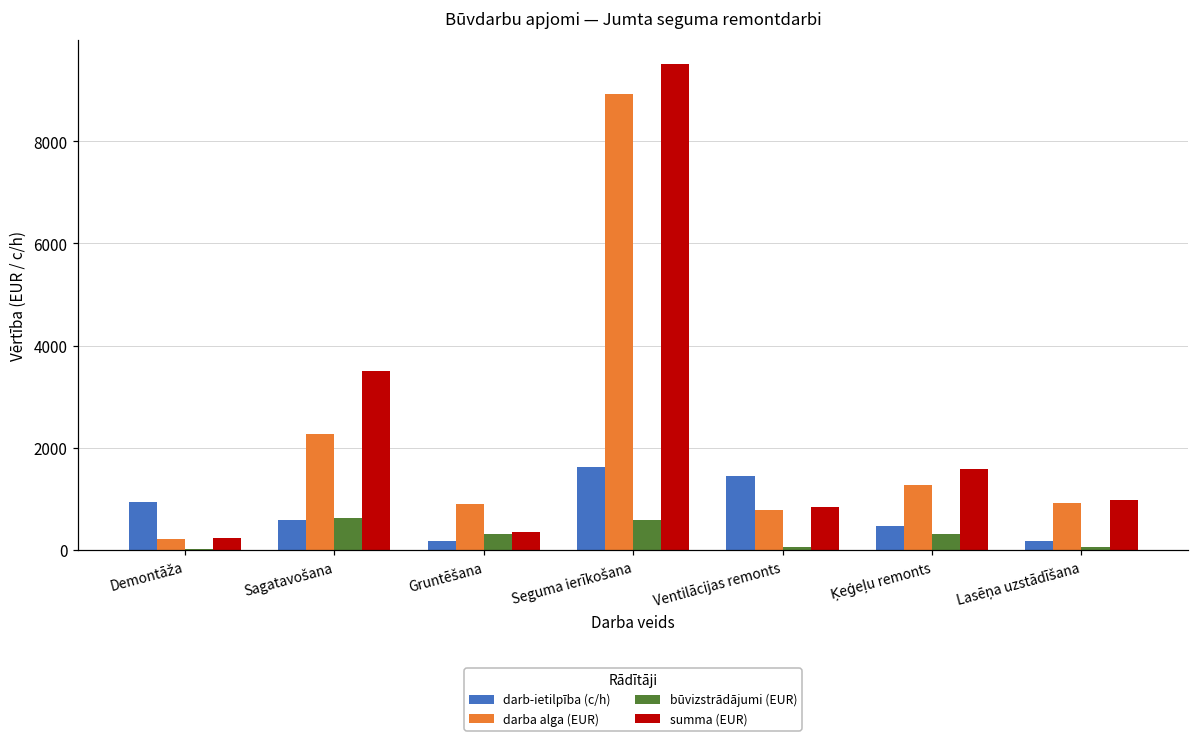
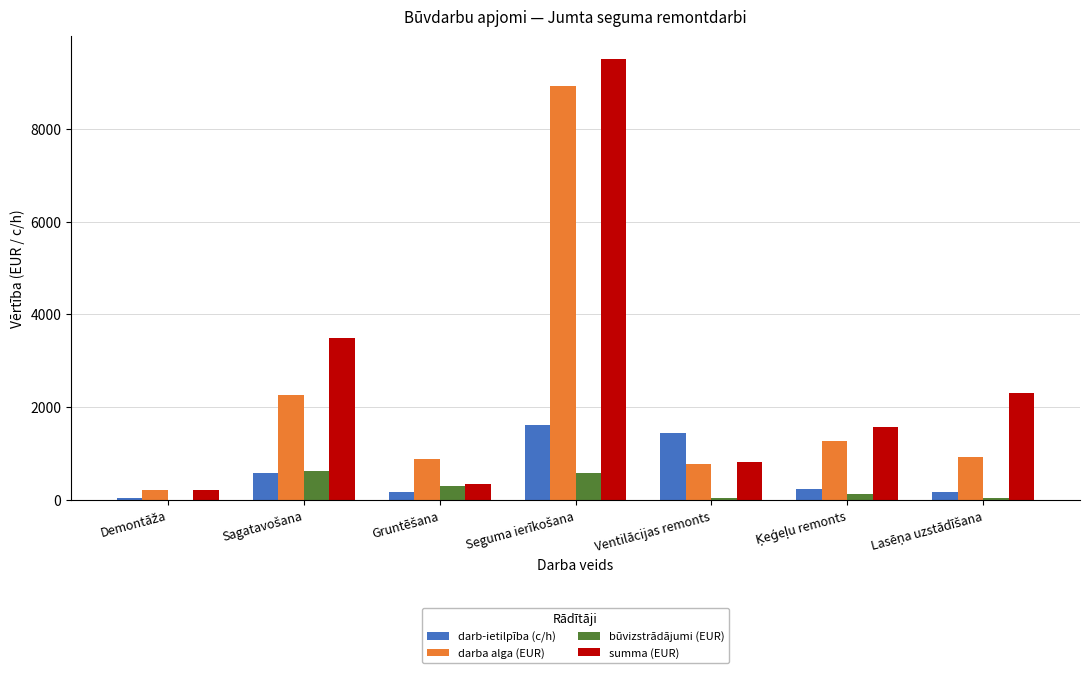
  {
    "darb-ietilpība (c/h)": {
-     "Demontāža": 900,
+     "Demontāža": 0,
      "Sagatavošana": 600,
      "Gruntēšana": 200,
      "Seguma ierīkošana": 1600,
      "Ventilācijas remonts": 1400,
-     "Ķeģeļu remonts": 500,
+     "Ķeģeļu remonts": 200,
      "Lasēņa uzstādīšana": 200
    },
    "darba alga (EUR)": {
      "Demontāža": 200,
      "Sagatavošana": 2300,
      "Gruntēšana": 900,
      "Seguma ierīkošana": 8900,
      "Ventilācijas remonts": 800,
      "Ķeģeļu remonts": 1300,
      "Lasēņa uzstādīšana": 900
    },
    "būvizstrādājumi (EUR)": {
      "Sagatavošana": 600,
      "Gruntēšana": 300,
      "Seguma ierīkošana": 600,
-     "Ķeģeļu remonts": 300
+     "Ķeģeļu remonts": 100
    },
    "summa (EUR)": {
      "Demontāža": 200,
      "Sagatavošana": 3500,
      "Gruntēšana": 300,
      "Seguma ierīkošana": 9500,
      "Ventilācijas remonts": 800,
      "Ķeģeļu remonts": 1600,
-     "Lasēņa uzstādīšana": 1000
+     "Lasēņa uzstādīšana": 2300
    }
  }
